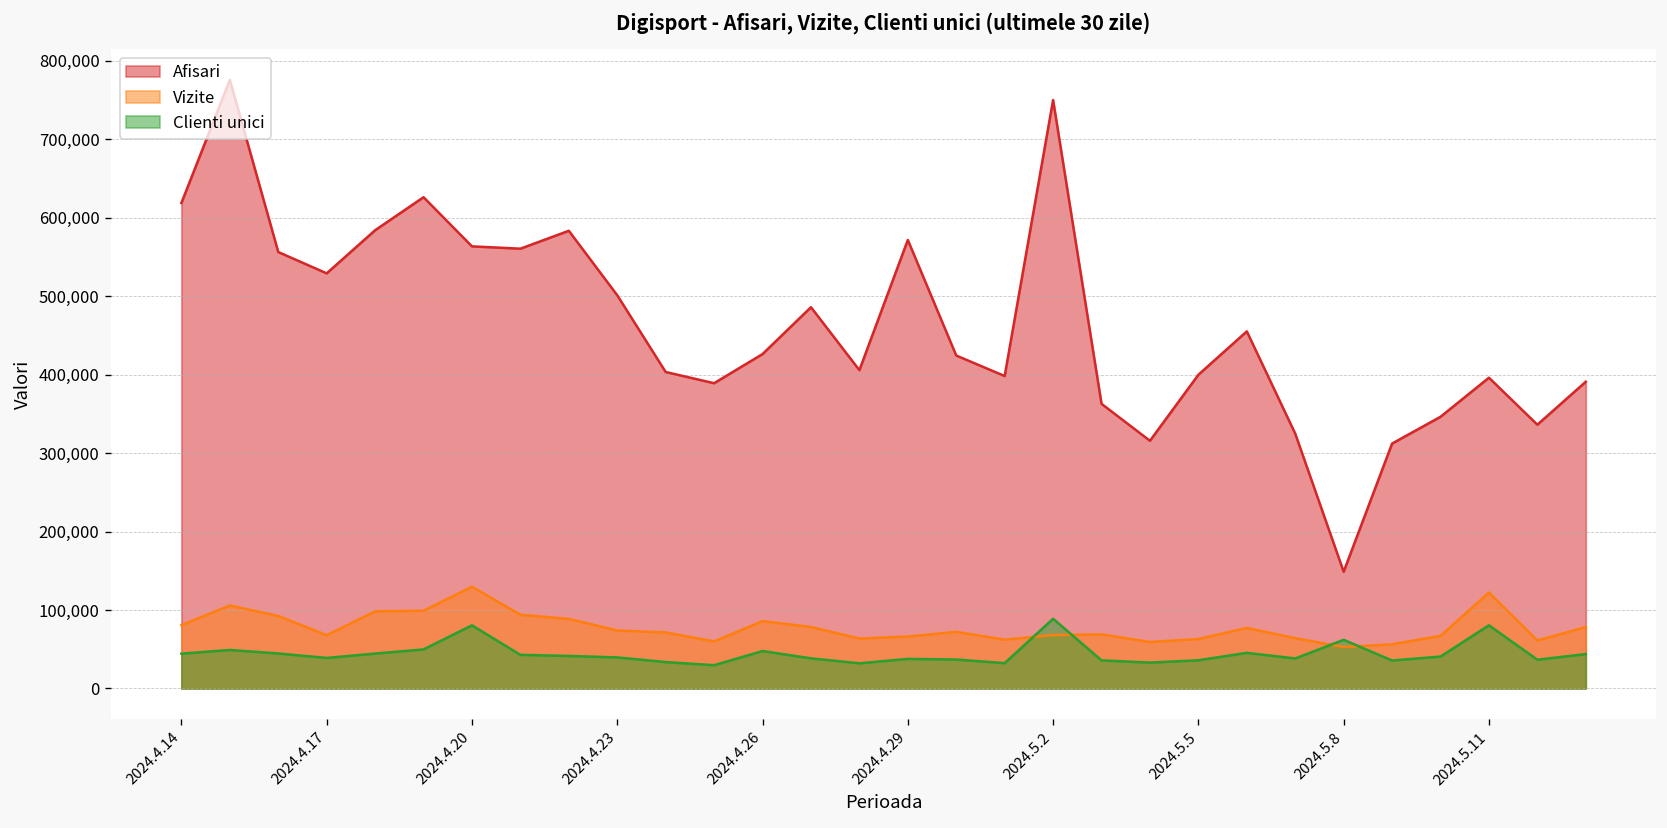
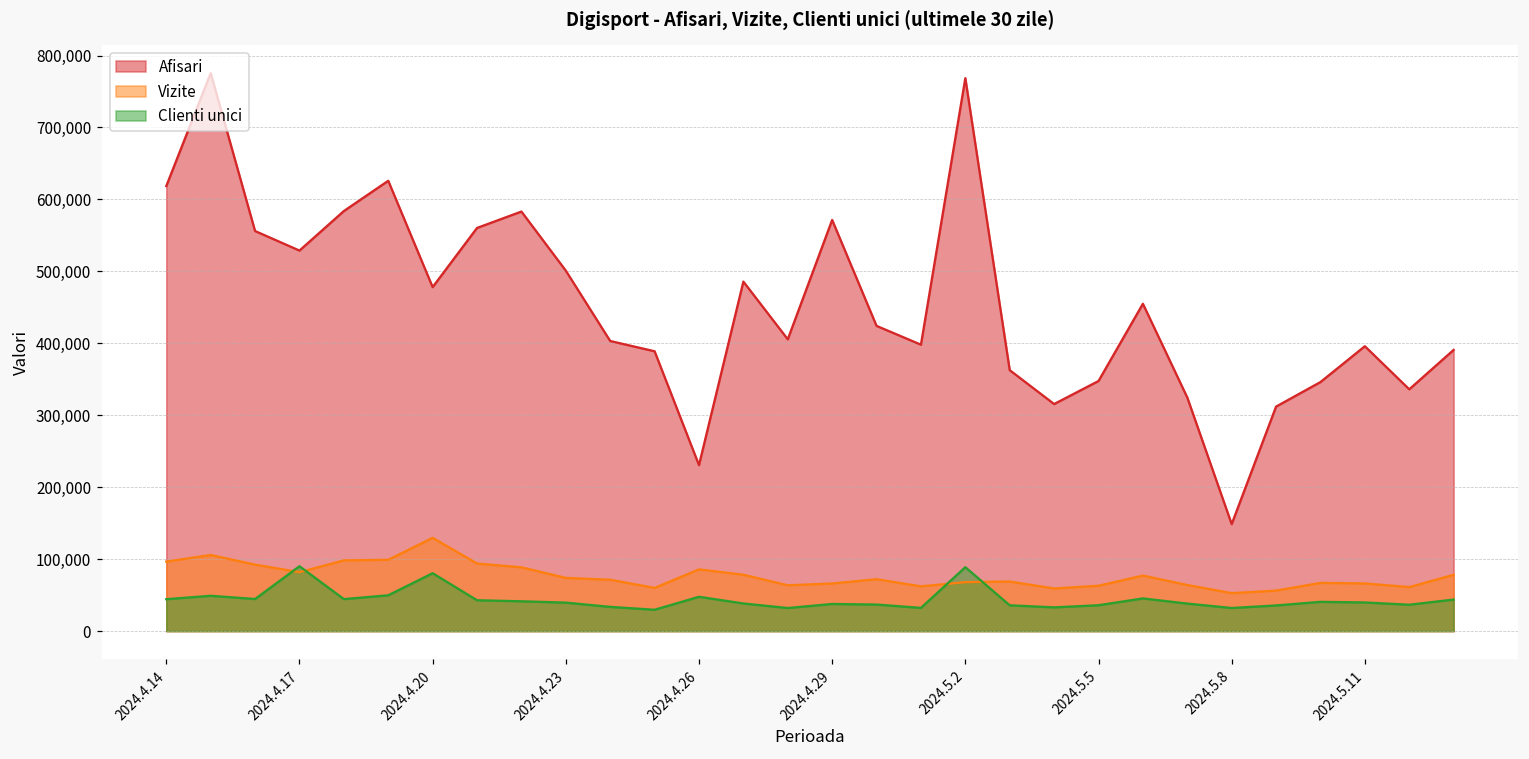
  {
    "Afisari": {
      "2024.4.14": "620,000",
      "2024.4.17": "530,000",
-     "2024.4.20": "560,000",
+     "2024.4.20": "480,000",
      "2024.4.23": "500,000",
-     "2024.4.26": "430,000",
+     "2024.4.26": "230,000",
      "2024.4.29": "570,000",
-     "2024.5.2": "750,000",
-     "2024.5.5": "400,000",
+     "2024.5.2": "770,000",
+     "2024.5.5": "350,000",
      "2024.5.8": "150,000",
      "2024.5.11": "400,000"
    },
    "Vizite": {
-     "2024.4.14": "80,000",
-     "2024.4.17": "70,000",
+     "2024.4.14": "100,000",
+     "2024.4.17": "80,000",
      "2024.4.20": "130,000",
      "2024.4.23": "70,000",
      "2024.4.26": "90,000",
      "2024.4.29": "70,000",
      "2024.5.2": "70,000",
      "2024.5.5": "60,000",
      "2024.5.8": "50,000",
-     "2024.5.11": "120,000"
+     "2024.5.11": "70,000"
    },
    "Clienti unici": {
      "2024.4.14": "40,000",
-     "2024.4.17": "40,000",
+     "2024.4.17": "90,000",
      "2024.4.20": "80,000",
      "2024.4.23": "40,000",
      "2024.4.26": "50,000",
      "2024.4.29": "40,000",
      "2024.5.2": "90,000",
      "2024.5.5": "40,000",
-     "2024.5.8": "60,000",
-     "2024.5.11": "80,000"
+     "2024.5.8": "30,000",
+     "2024.5.11": "40,000"
    }
  }
